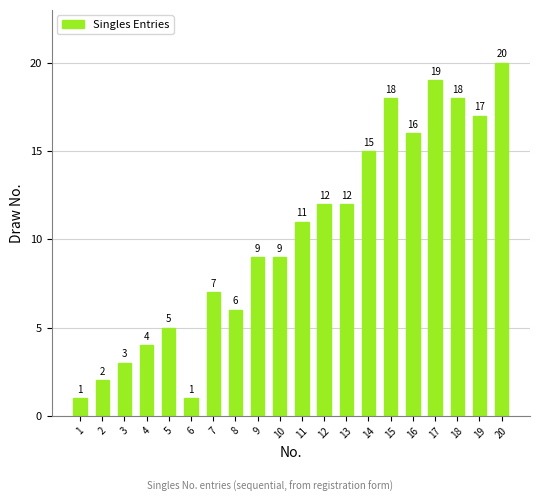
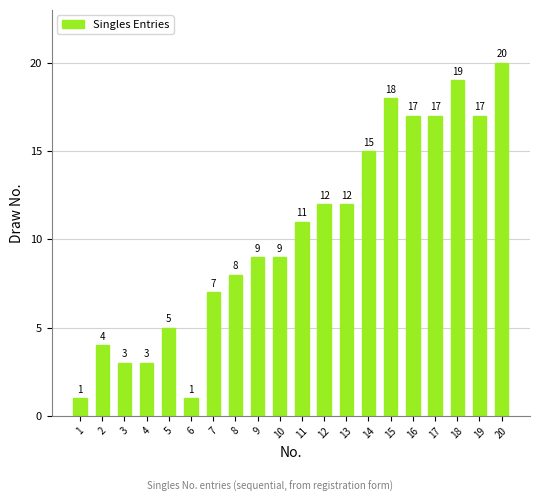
  {
    "1": 1,
-   "2": 2,
+   "2": 4,
    "3": 3,
-   "4": 4,
+   "4": 3,
    "5": 5,
    "6": 1,
    "7": 7,
-   "8": 6,
+   "8": 8,
    "9": 9,
    "10": 9,
    "11": 11,
    "12": 12,
    "13": 12,
    "14": 15,
    "15": 18,
-   "16": 16,
-   "17": 19,
-   "18": 18,
+   "16": 17,
+   "17": 17,
+   "18": 19,
    "19": 17,
    "20": 20
  }
